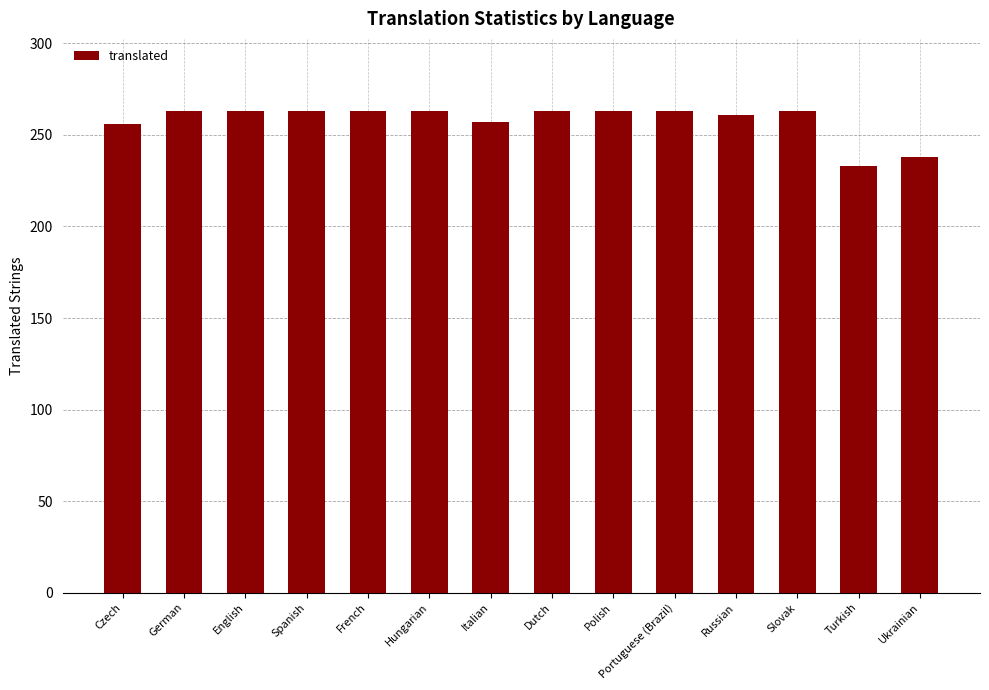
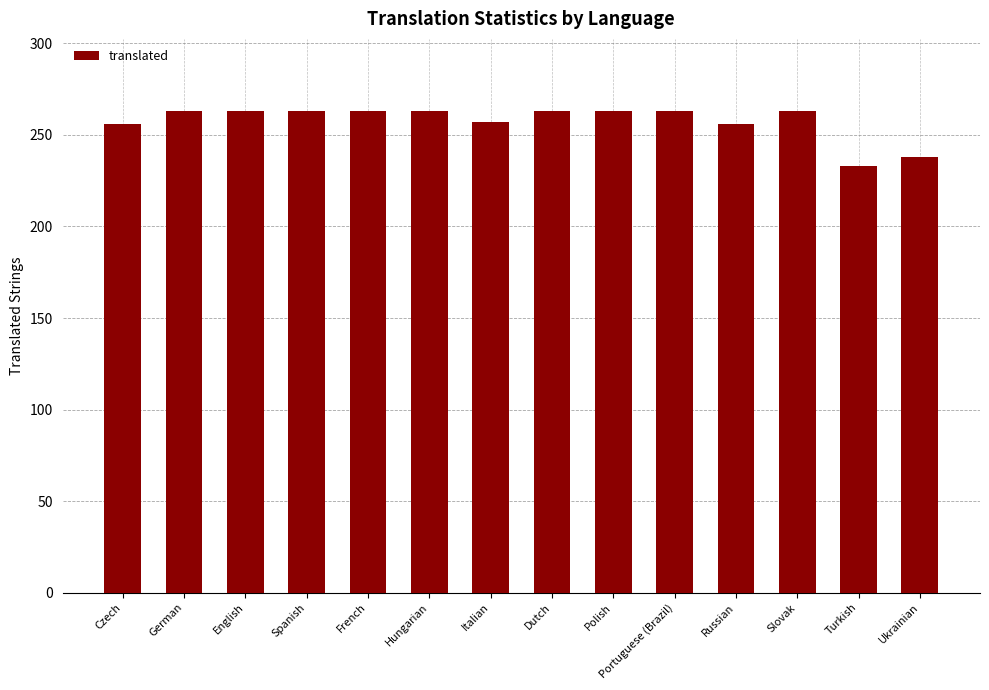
  {
    "Czech": 256,
    "German": 263,
    "English": 263,
    "Spanish": 263,
    "French": 263,
    "Hungarian": 263,
    "Italian": 257,
    "Dutch": 263,
    "Polish": 263,
    "Portuguese (Brazil)": 263,
-   "Russian": 261,
+   "Russian": 256,
    "Slovak": 263,
    "Turkish": 233,
    "Ukrainian": 238
  }
